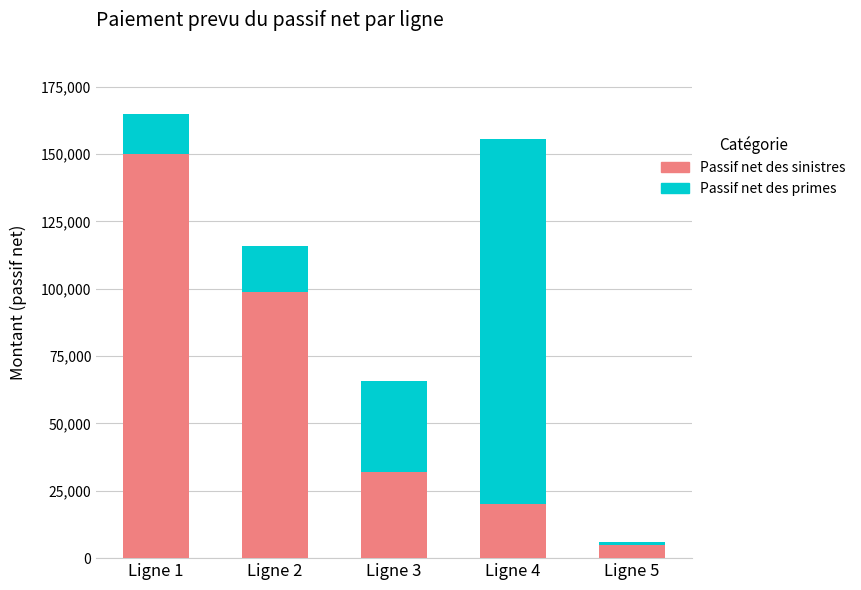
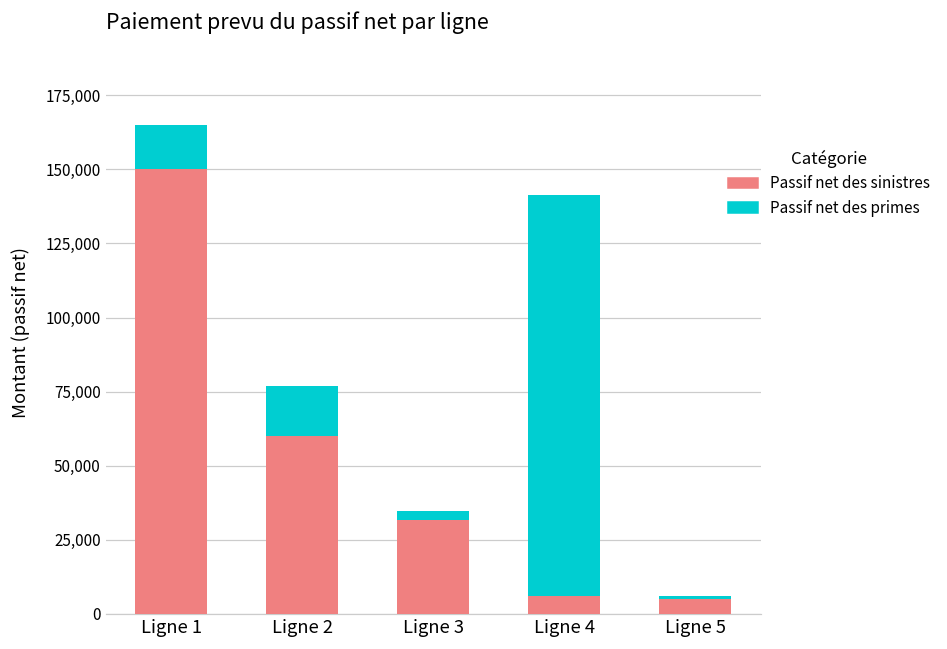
  {
    "Passif net des sinistres": {
      "Ligne 1": "150,000",
-     "Ligne 2": "99,000",
+     "Ligne 2": "60,000",
      "Ligne 3": "32,000",
-     "Ligne 4": "20,000",
+     "Ligne 4": "6,000",
      "Ligne 5": "5,000"
    },
    "Passif net des primes": {
      "Ligne 1": "15,000",
      "Ligne 2": "17,000",
-     "Ligne 3": "34,000",
+     "Ligne 3": "3,000",
      "Ligne 4": "136,000",
      "Ligne 5": "1,000"
    }
  }
